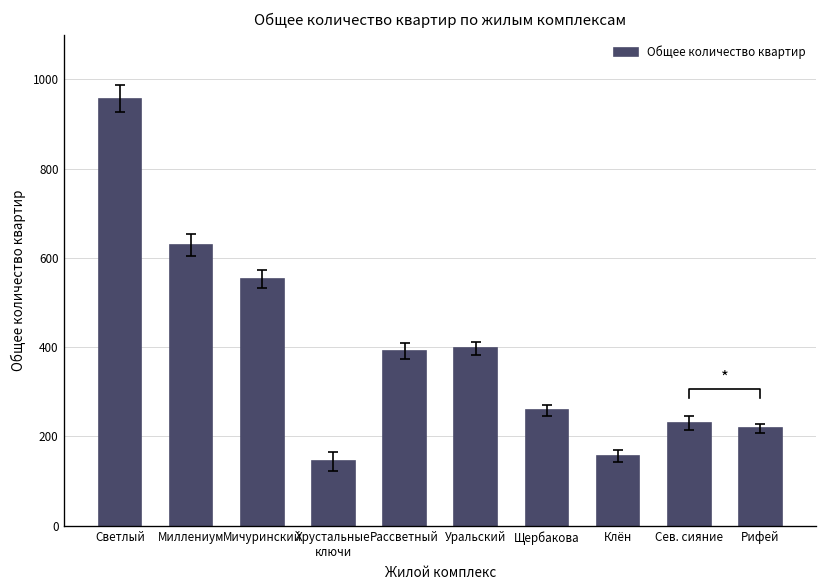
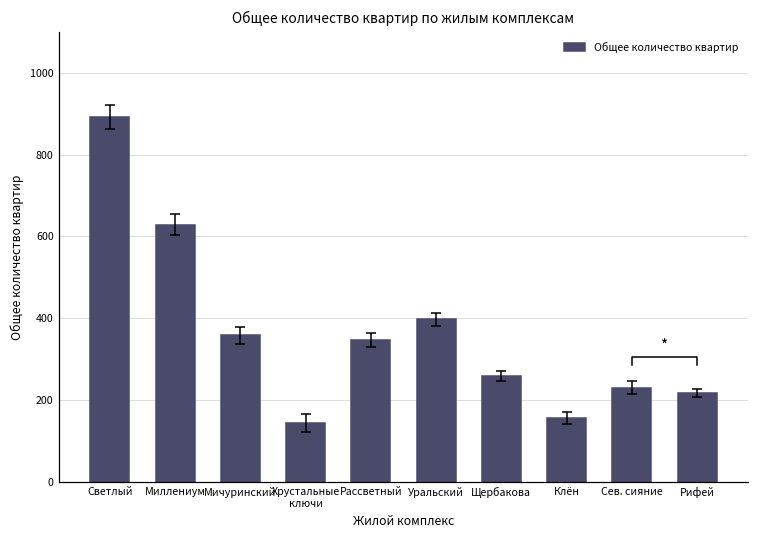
  {
    "Общее количество квартир": {
-     "Светлый": 960,
+     "Светлый": 890,
      "Миллениум": 630,
-     "Мичуринский": 550,
+     "Мичуринский": 360,
      "Хрустальные ключи": 140,
-     "Рассветный": 390,
+     "Рассветный": 350,
      "Уральский": 400,
      "Щербакова": 260,
      "Клён": 160,
      "Сев. сияние": 230,
      "Рифей": 220
    }
  }
